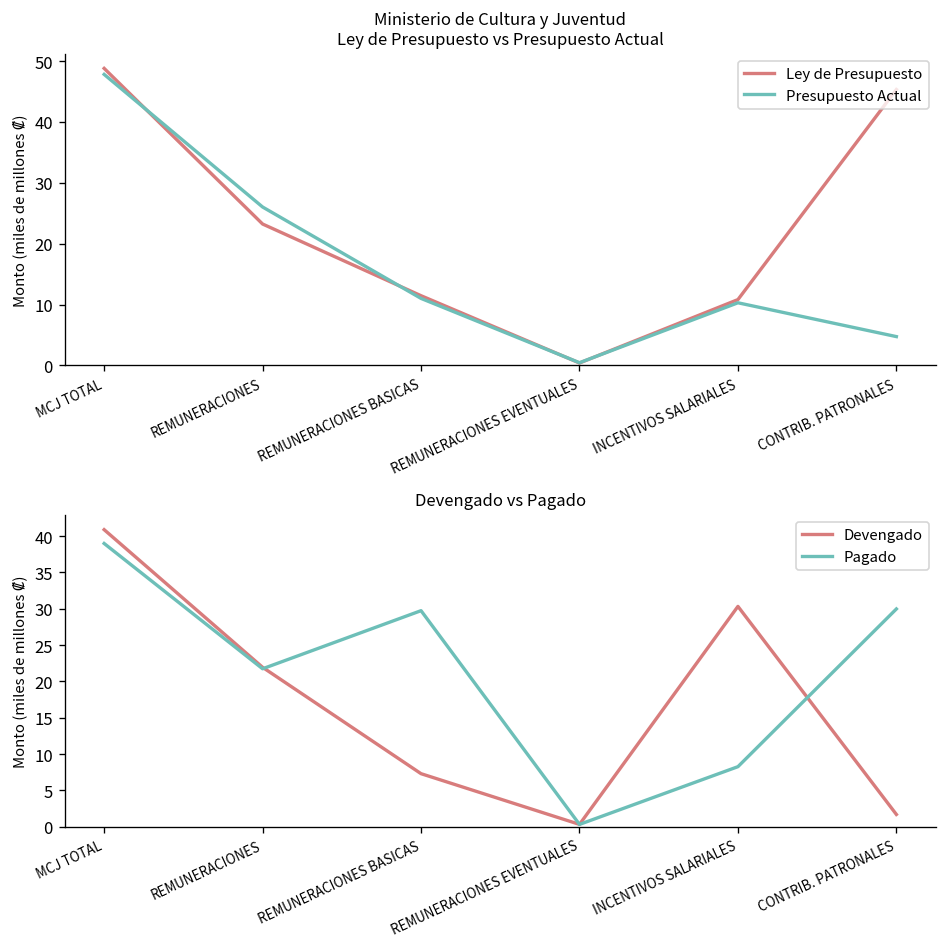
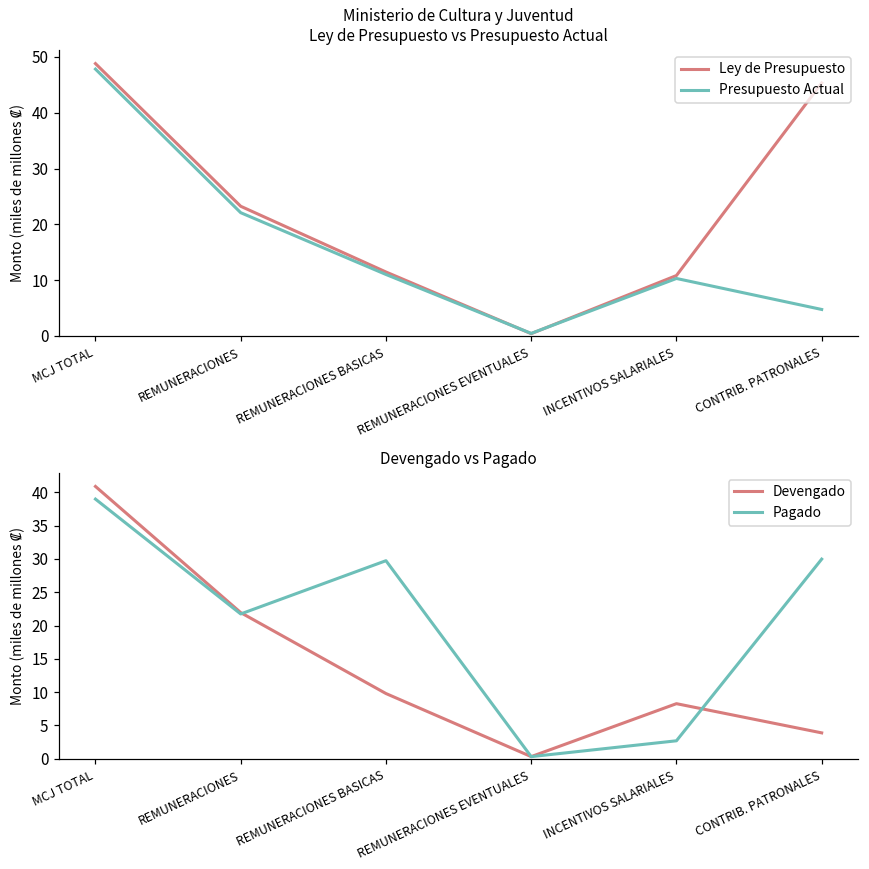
  {
    "Ministerio de Cultura y Juventud Ley de Presupuesto vs Presupuesto Actual": {
      "Ley de Presupuesto": {
        "MCJ TOTAL": 49,
        "REMUNERACIONES": 23,
        "INCENTIVOS SALARIALES": 11
      },
      "Presupuesto Actual": {
        "MCJ TOTAL": 48,
-       "REMUNERACIONES": 26,
+       "REMUNERACIONES": 22,
        "INCENTIVOS SALARIALES": 10,
        "CONTRIB. PATRONALES": 5
      }
    },
    "Devengado vs Pagado": {
      "Devengado": {
        "MCJ TOTAL": 41,
-       "REMUNERACIONES BASICAS": 7,
-       "INCENTIVOS SALARIALES": 30,
-       "CONTRIB. PATRONALES": 2
+       "REMUNERACIONES BASICAS": 10,
+       "INCENTIVOS SALARIALES": 8,
+       "CONTRIB. PATRONALES": 4
      },
      "Pagado": {
        "MCJ TOTAL": 39,
        "REMUNERACIONES BASICAS": 30,
-       "INCENTIVOS SALARIALES": 8,
+       "INCENTIVOS SALARIALES": 3,
        "CONTRIB. PATRONALES": 30
      }
    }
  }
